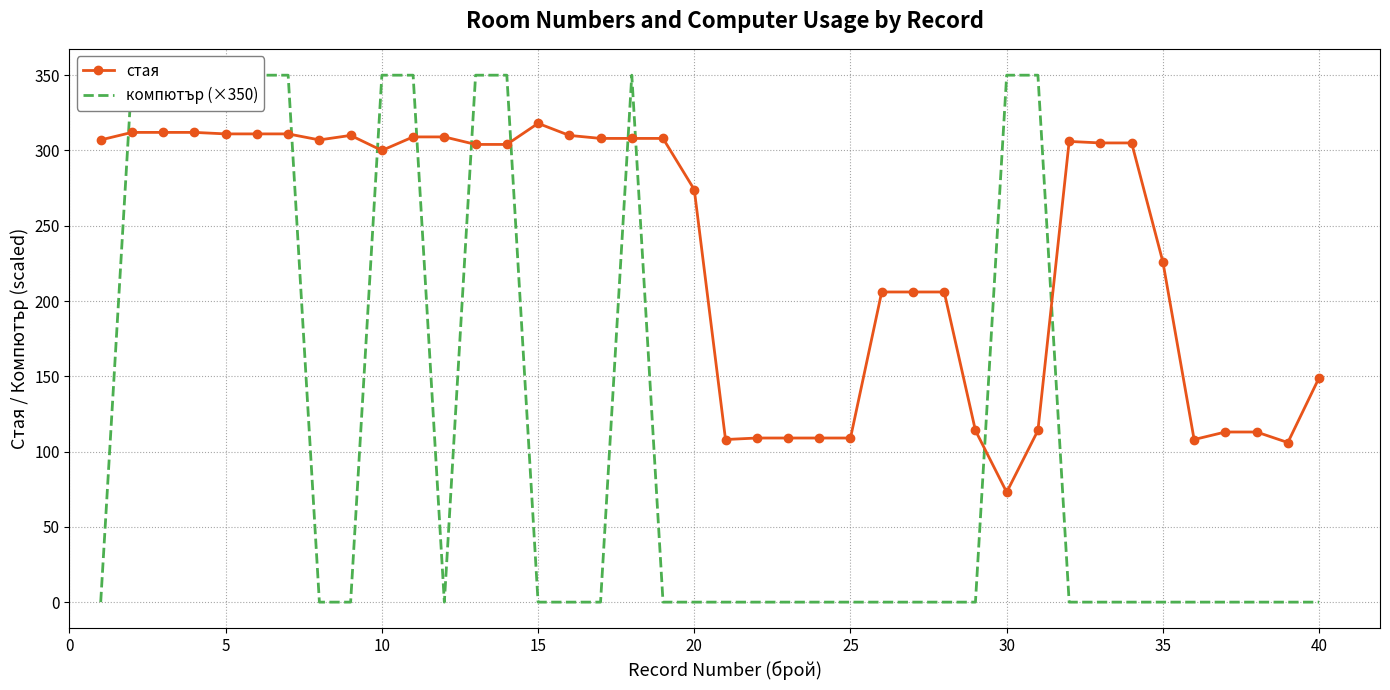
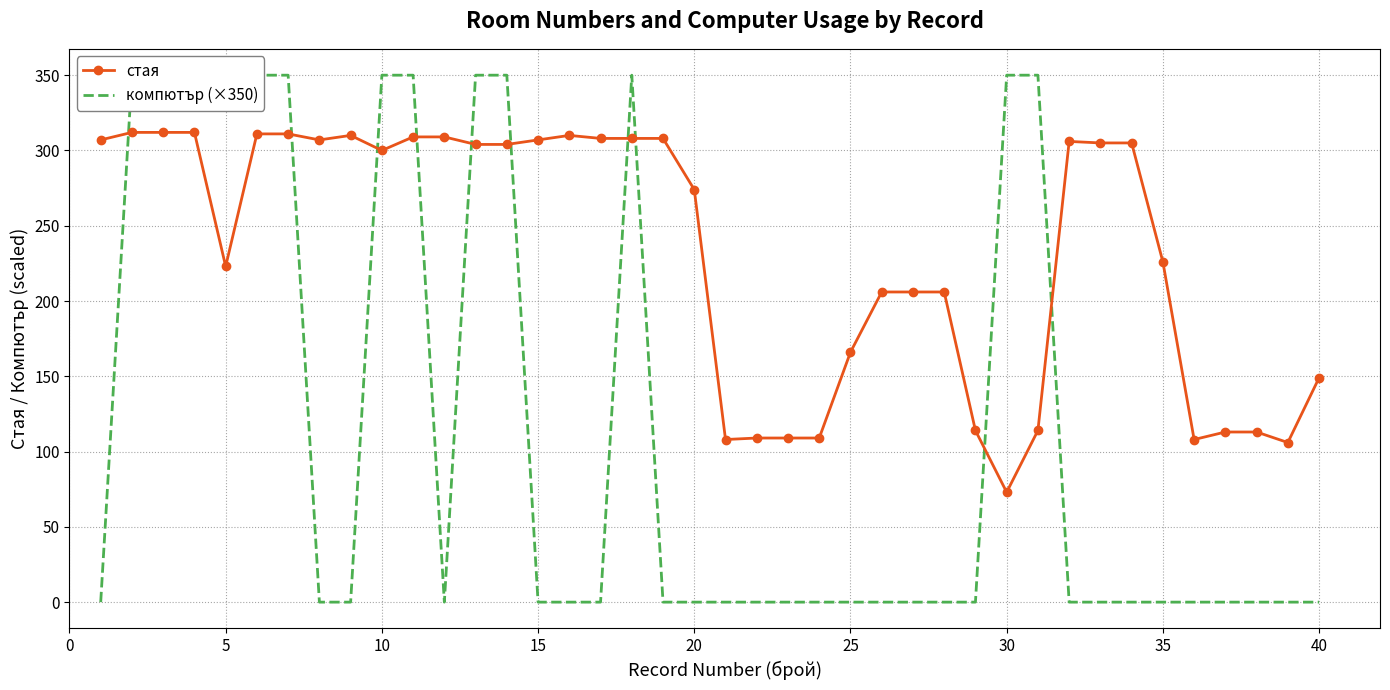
  {
    "стая": {
-     "5": 311,
+     "5": 223,
      "10": 300,
-     "15": 318,
+     "15": 307,
      "20": 274,
-     "25": 109,
+     "25": 166,
      "30": 73,
      "35": 226,
      "40": 149
    },
    "компютър (×350)": {
      "10": 350,
      "15": 0,
      "20": 0,
      "25": 0,
      "30": 350,
      "35": 0,
      "40": 0
    }
  }
